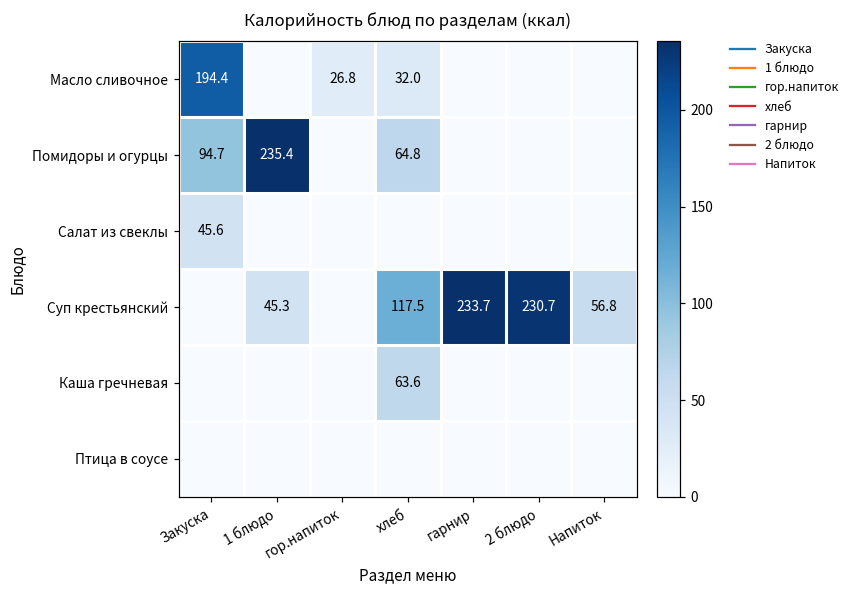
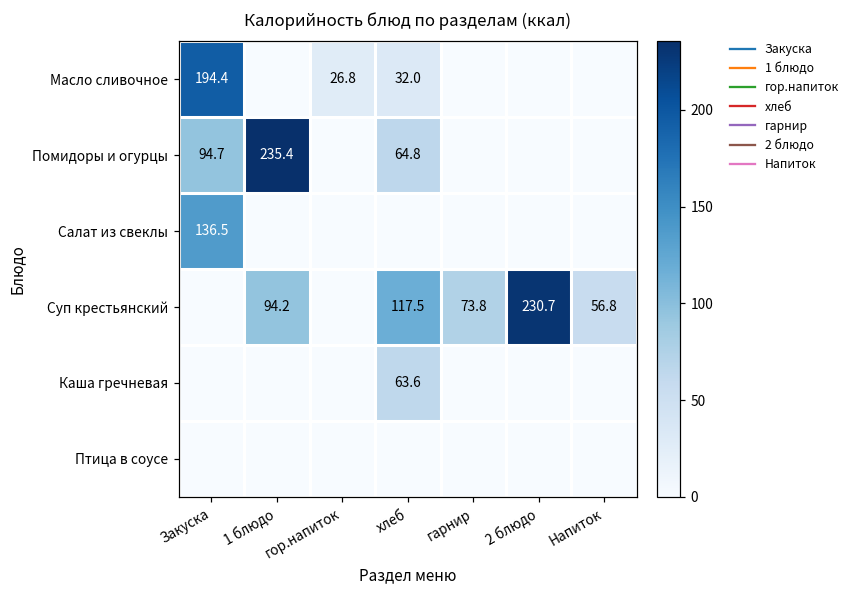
  {
    "Масло сливочное": {
      "Закуска": 194.4,
      "гор.напиток": 26.8,
      "хлеб": 32.0
    },
    "Помидоры и огурцы": {
      "Закуска": 94.7,
      "1 блюдо": 235.4,
      "хлеб": 64.8
    },
    "Салат из свеклы": {
-     "Закуска": 45.6
+     "Закуска": 136.5
    },
    "Суп крестьянский": {
-     "1 блюдо": 45.3,
+     "1 блюдо": 94.2,
      "хлеб": 117.5,
-     "гарнир": 233.7,
+     "гарнир": 73.8,
      "2 блюдо": 230.7,
      "Напиток": 56.8
    },
    "Каша гречневая": {
      "хлеб": 63.6
    }
  }
